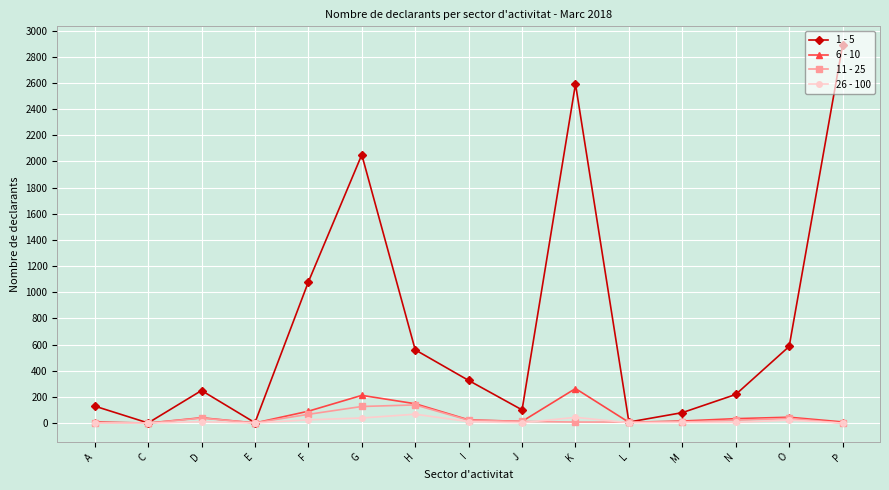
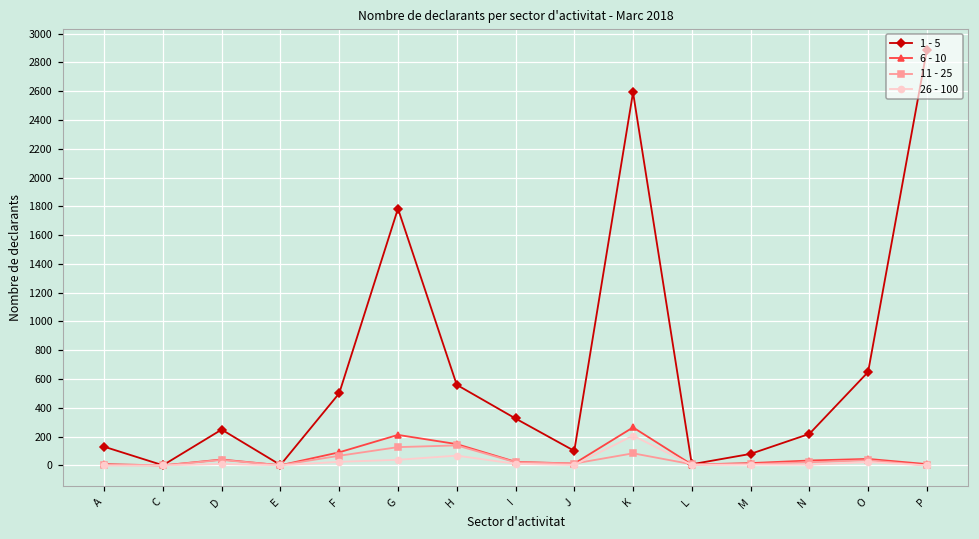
  {
    "1 - 5": {
      "A": 130,
      "D": 250,
-     "F": 1080,
-     "G": 2050,
+     "F": 500,
+     "G": 1780,
      "H": 560,
      "I": 330,
      "J": 100,
      "K": 2590,
      "M": 80,
      "N": 220,
-     "O": 590
+     "O": 650
    },
    "6 - 10": {
      "F": 90,
      "G": 210,
      "K": 260
    },
    "11 - 25": {
      "F": 70,
      "G": 130,
-     "K": 10
+     "K": 80
    },
    "26 - 100": {
      "D": 10,
      "F": 30,
      "G": 40,
      "H": 70,
-     "K": 40
+     "K": 210
    }
  }
